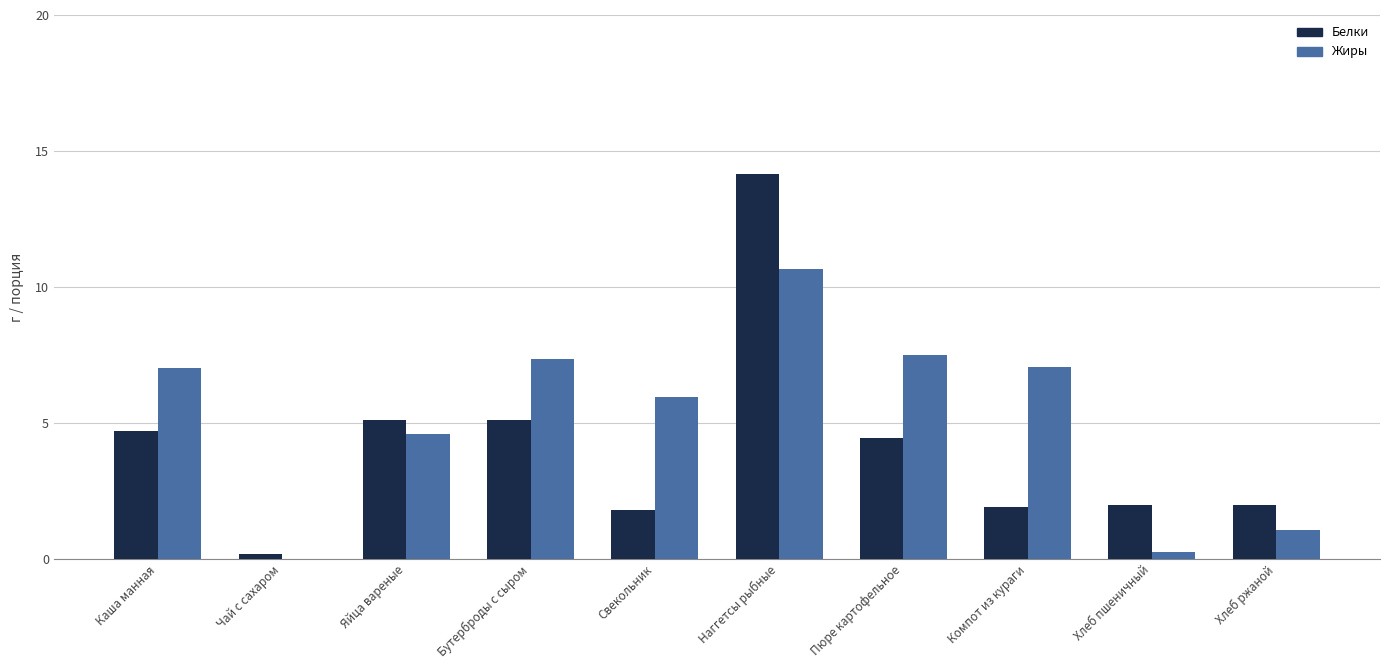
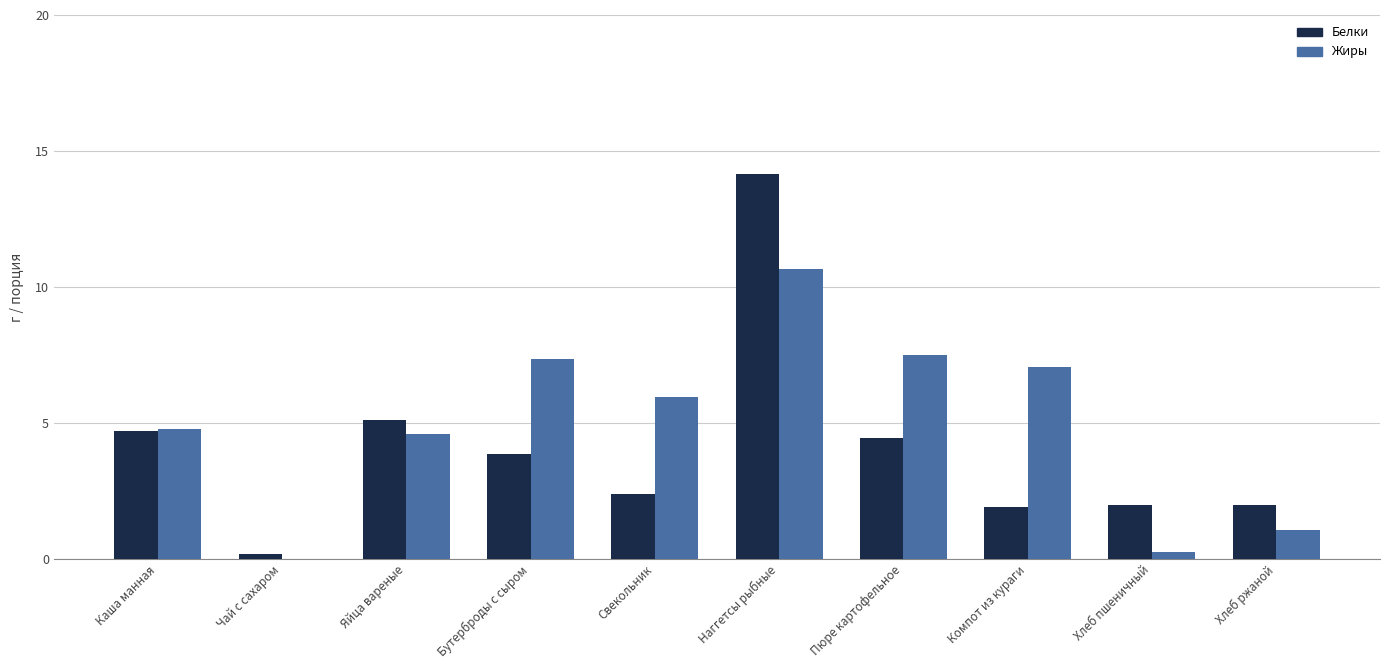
  {
    "Белки": {
      "Каша манная": 4.7,
      "Чай с сахаром": 0.2,
      "Яйца вареные": 5.1,
-     "Бутерброды с сыром": 5.1,
-     "Свекольник": 1.8,
+     "Бутерброды с сыром": 3.9,
+     "Свекольник": 2.4,
      "Наггетсы рыбные": 14.2,
      "Пюре картофельное": 4.5,
      "Компот из кураги": 1.9,
      "Хлеб пшеничный": 2.0,
      "Хлеб ржаной": 2.0
    },
    "Жиры": {
-     "Каша манная": 7.0,
+     "Каша манная": 4.8,
      "Чай с сахаром": 0.0,
      "Яйца вареные": 4.6,
      "Бутерброды с сыром": 7.3,
      "Свекольник": 5.9,
      "Наггетсы рыбные": 10.7,
      "Пюре картофельное": 7.5,
      "Компот из кураги": 7.1,
      "Хлеб пшеничный": 0.3,
      "Хлеб ржаной": 1.1
    }
  }
